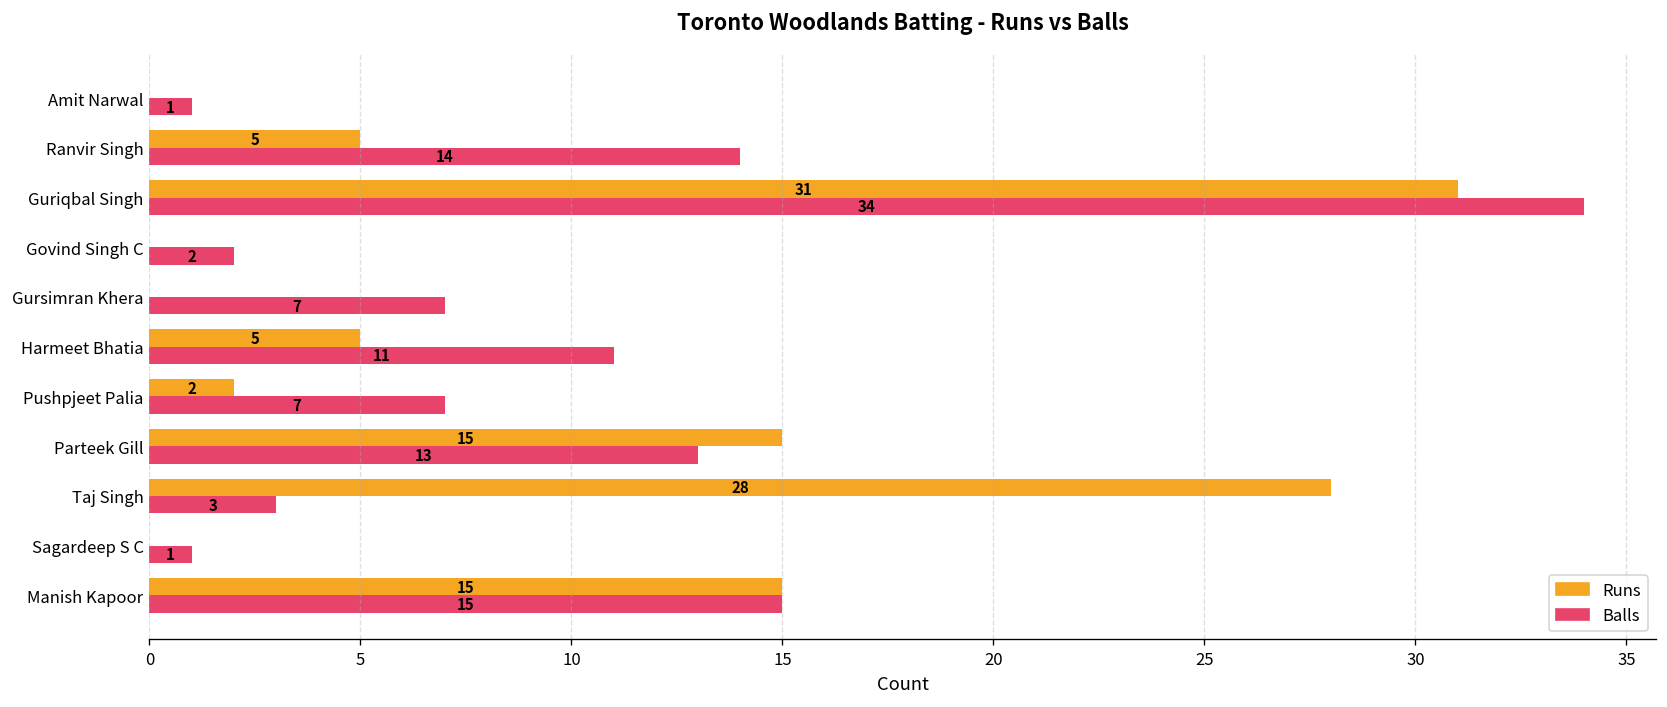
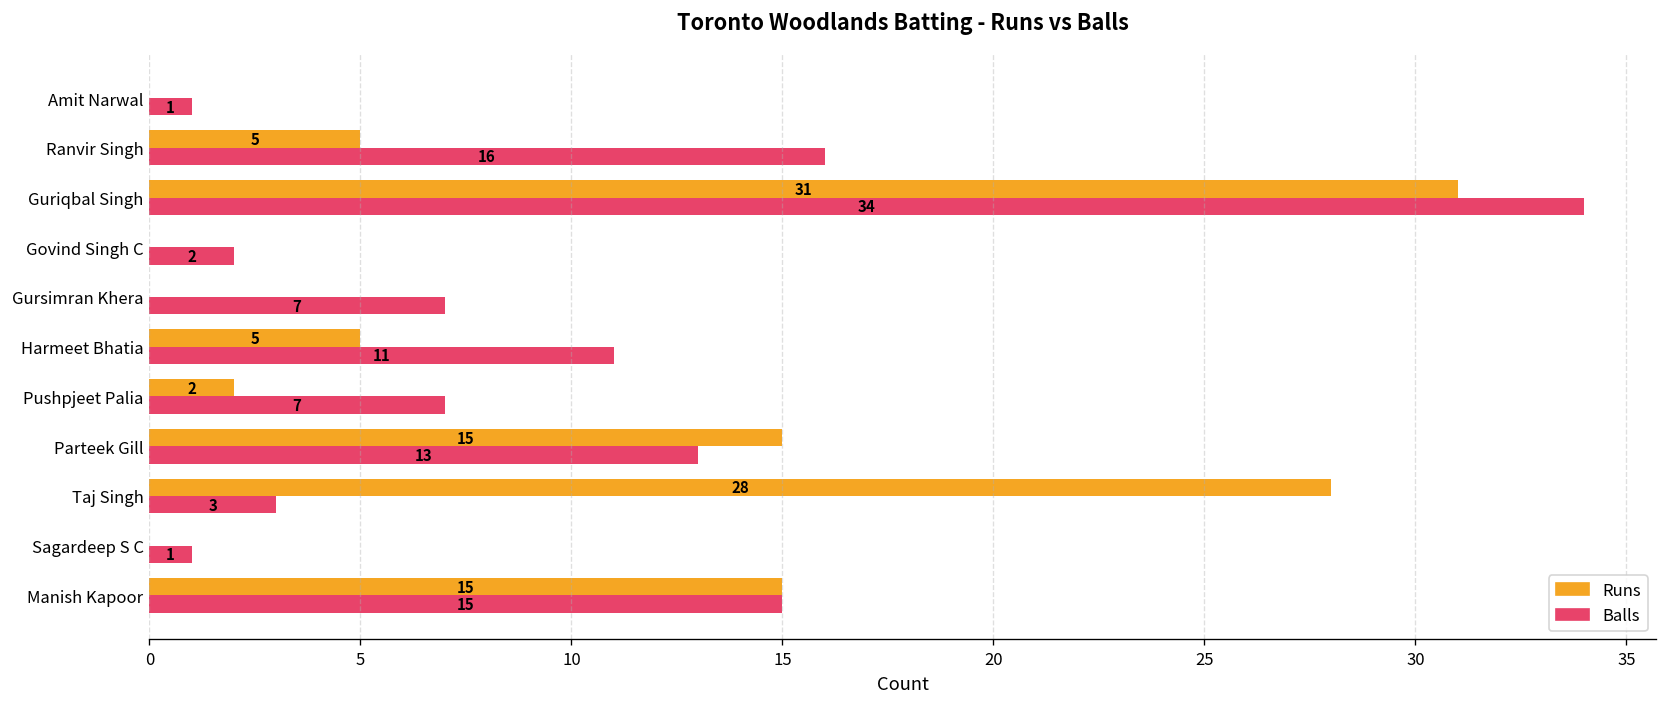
  {
    "Runs": {
      "Ranvir Singh": 5,
      "Guriqbal Singh": 31,
      "Harmeet Bhatia": 5,
      "Pushpjeet Palia": 2,
      "Parteek Gill": 15,
      "Taj Singh": 28,
      "Manish Kapoor": 15
    },
    "Balls": {
      "Amit Narwal": 1,
-     "Ranvir Singh": 14,
+     "Ranvir Singh": 16,
      "Guriqbal Singh": 34,
      "Govind Singh C": 2,
      "Gursimran Khera": 7,
      "Harmeet Bhatia": 11,
      "Pushpjeet Palia": 7,
      "Parteek Gill": 13,
      "Taj Singh": 3,
      "Sagardeep S C": 1,
      "Manish Kapoor": 15
    }
  }
